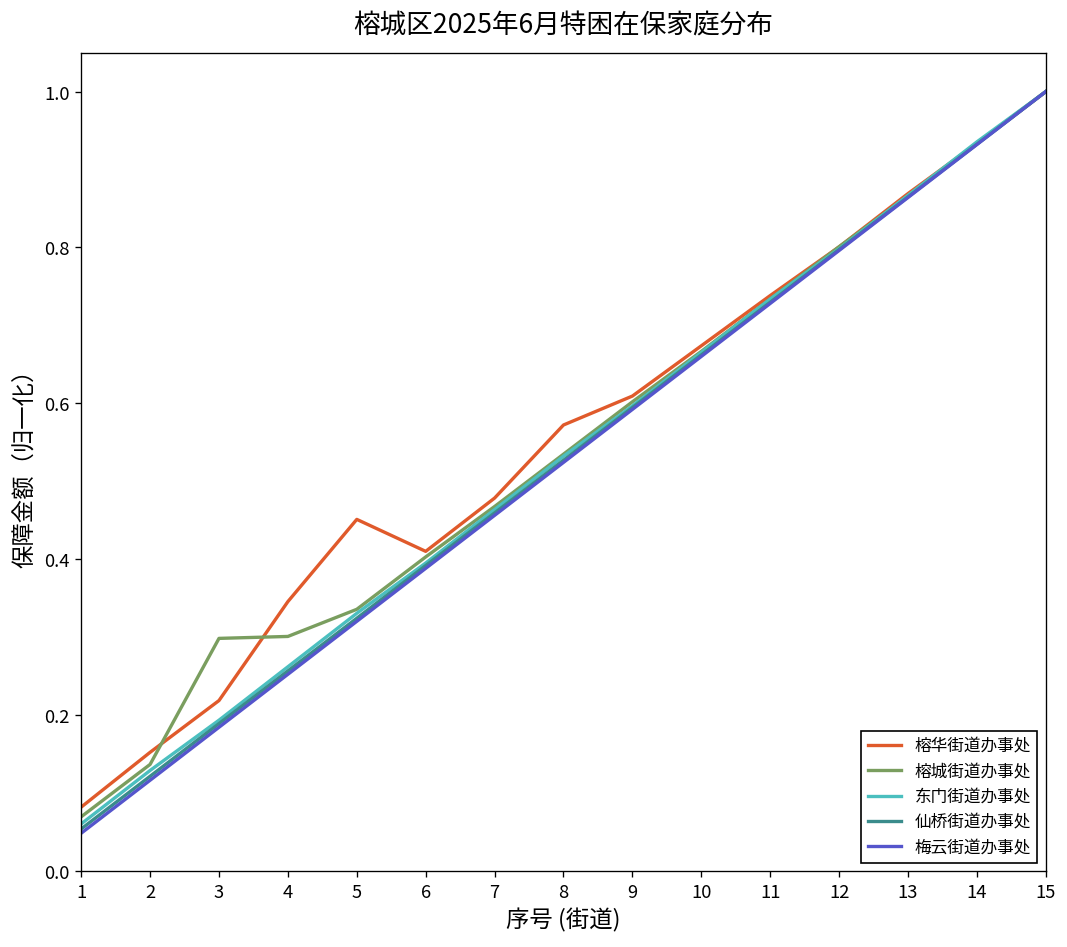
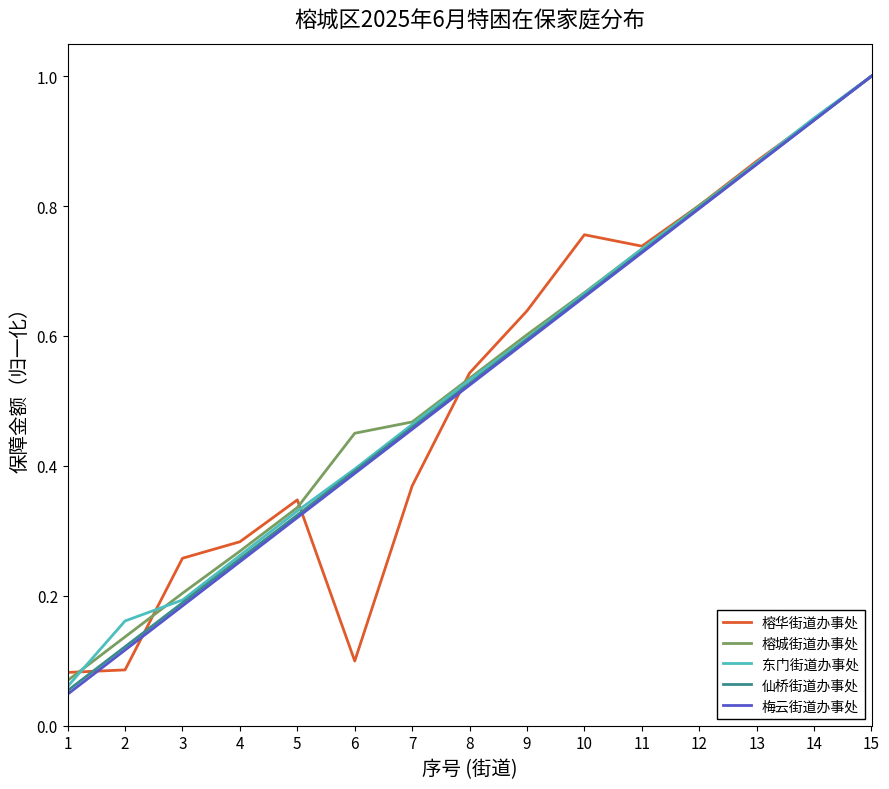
  {
    "榕华街道办事处": {
      "1": 0.08,
-     "2": 0.15,
-     "3": 0.22,
-     "4": 0.35,
-     "5": 0.45,
-     "6": 0.41,
-     "7": 0.48,
-     "8": 0.57,
-     "9": 0.61,
-     "10": 0.67,
+     "2": 0.09,
+     "3": 0.26,
+     "4": 0.28,
+     "5": 0.35,
+     "6": 0.10,
+     "7": 0.37,
+     "8": 0.54,
+     "9": 0.64,
+     "10": 0.76,
      "11": 0.74
    },
    "榕城街道办事处": {
      "1": 0.07,
      "2": 0.14,
-     "3": 0.30,
-     "4": 0.30,
+     "3": 0.20,
+     "4": 0.27,
      "5": 0.34,
-     "6": 0.40,
+     "6": 0.45,
      "7": 0.47,
      "9": 0.60
    },
    "东门街道办事处": {
      "1": 0.06,
-     "2": 0.13,
+     "2": 0.16,
      "3": 0.19,
      "4": 0.26,
      "5": 0.33,
      "7": 0.46
    },
    "仙桥街道办事处": {
      "1": 0.05,
      "2": 0.12,
      "3": 0.19,
      "4": 0.26,
      "5": 0.32
    },
    "梅云街道办事处": {
      "1": 0.05,
      "2": 0.12,
      "3": 0.18,
      "4": 0.25,
      "5": 0.32
    }
  }
